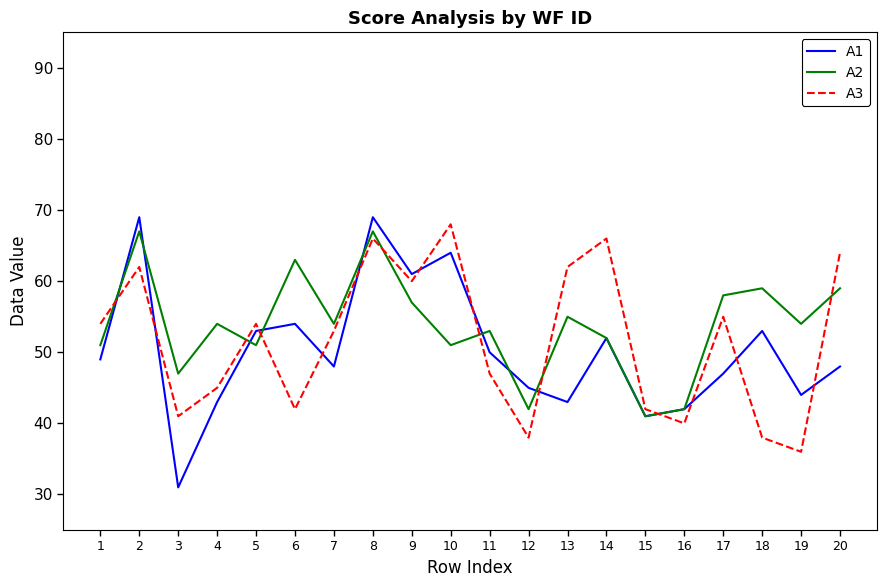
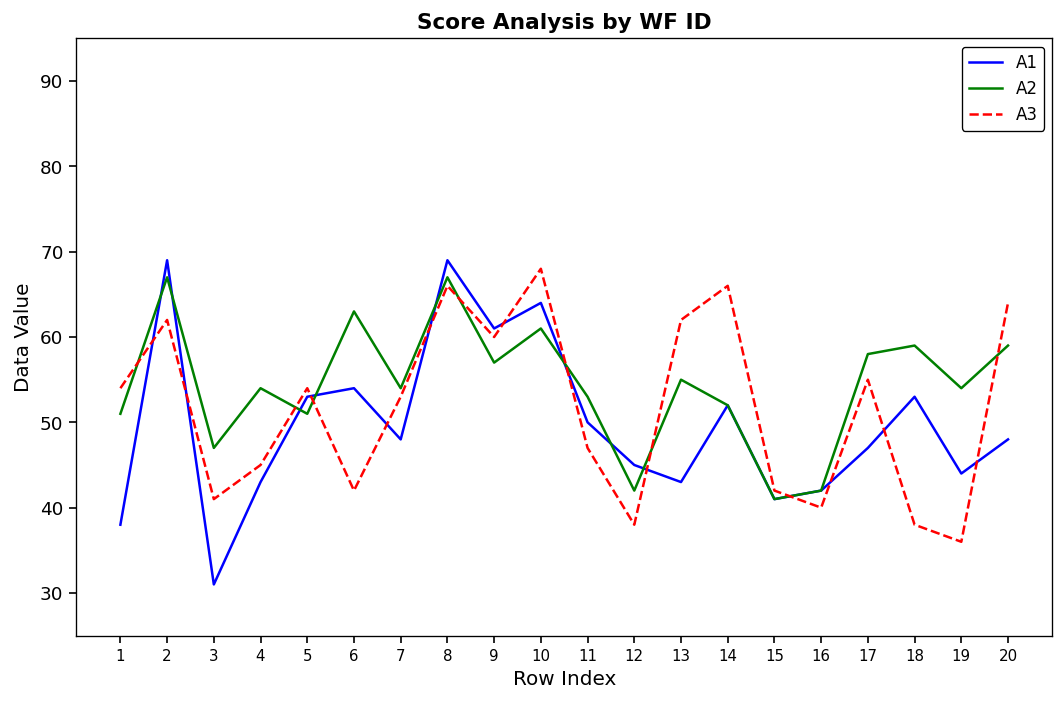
  {
    "A1": {
-     "1": 49,
+     "1": 38,
      "2": 69,
      "3": 31,
      "4": 43,
      "5": 53,
      "6": 54,
      "7": 48,
      "8": 69,
      "9": 61,
      "10": 64,
      "11": 50,
      "12": 45,
      "13": 43,
      "17": 47,
      "18": 53,
      "19": 44,
      "20": 48
    },
    "A2": {
      "1": 51,
      "2": 67,
      "3": 47,
      "4": 54,
      "5": 51,
      "6": 63,
      "7": 54,
      "8": 67,
      "9": 57,
-     "10": 51,
+     "10": 61,
      "11": 53,
      "12": 42,
      "13": 55,
      "17": 58,
      "18": 59,
      "19": 54,
      "20": 59
    },
    "A3": {
      "1": 54,
      "2": 62,
      "3": 41,
      "4": 45,
      "5": 54,
      "6": 42,
      "7": 53,
      "8": 66,
      "9": 60,
      "10": 68,
      "11": 47,
      "12": 38,
      "13": 62,
      "14": 66,
      "15": 42,
      "16": 40,
      "17": 55,
      "18": 38,
      "19": 36,
      "20": 64
    }
  }
